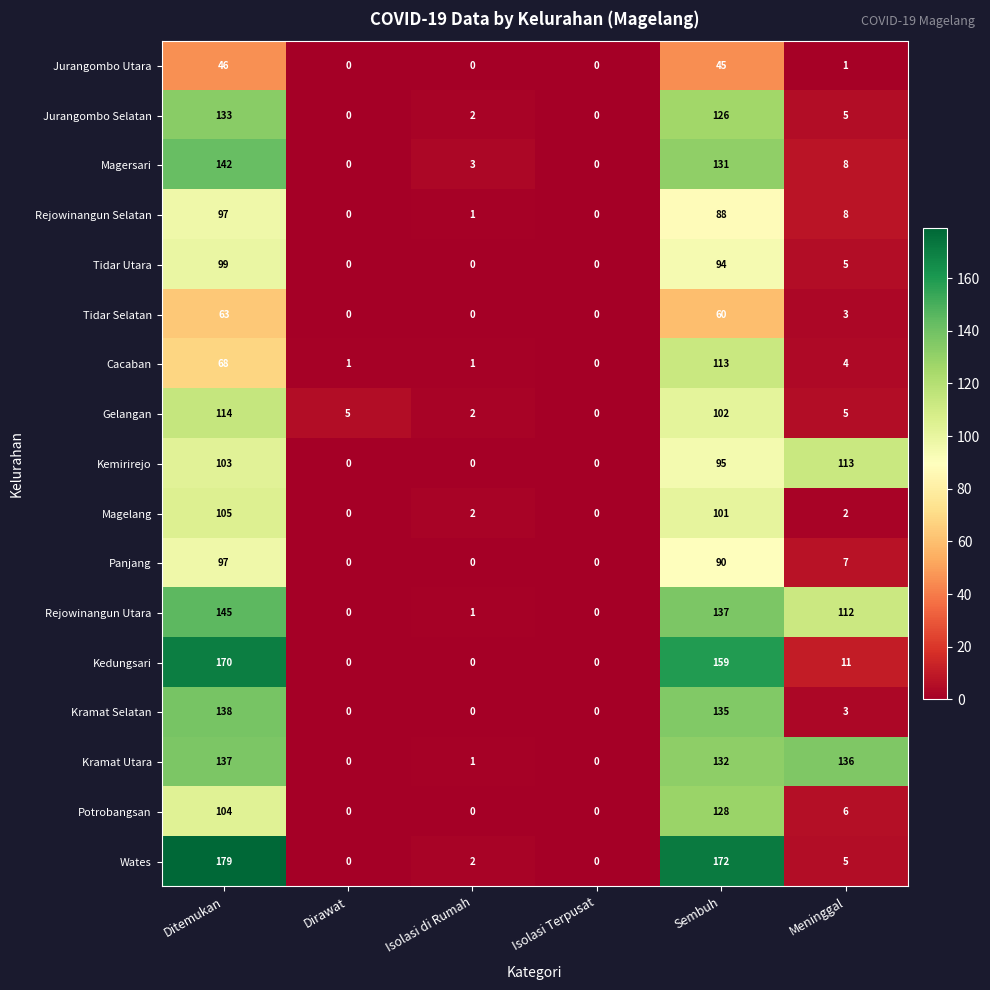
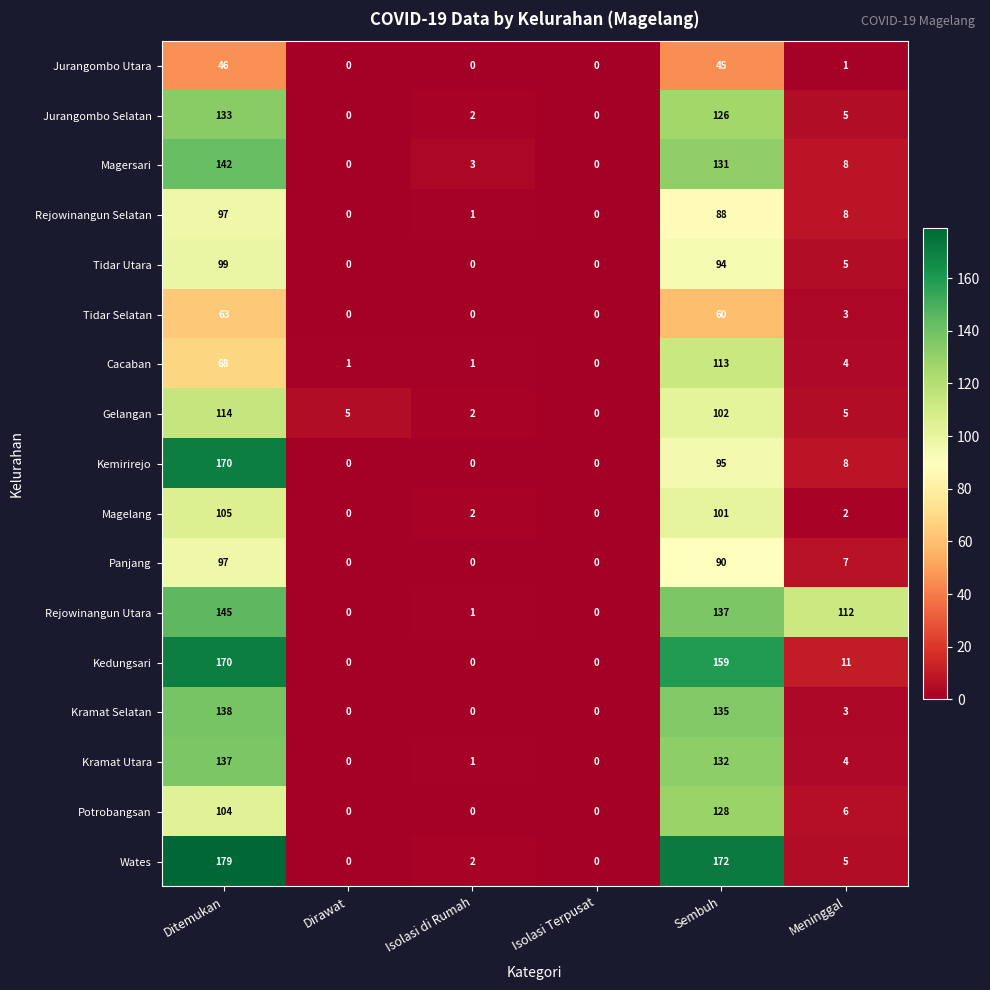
  {
    "Jurangombo Utara": {
      "Ditemukan": 46,
      "Dirawat": 0,
      "Isolasi di Rumah": 0,
      "Isolasi Terpusat": 0,
      "Sembuh": 45,
      "Meninggal": 1
    },
    "Jurangombo Selatan": {
      "Ditemukan": 133,
      "Dirawat": 0,
      "Isolasi di Rumah": 2,
      "Isolasi Terpusat": 0,
      "Sembuh": 126,
      "Meninggal": 5
    },
    "Magersari": {
      "Ditemukan": 142,
      "Dirawat": 0,
      "Isolasi di Rumah": 3,
      "Isolasi Terpusat": 0,
      "Sembuh": 131,
      "Meninggal": 8
    },
    "Rejowinangun Selatan": {
      "Ditemukan": 97,
      "Dirawat": 0,
      "Isolasi di Rumah": 1,
      "Isolasi Terpusat": 0,
      "Sembuh": 88,
      "Meninggal": 8
    },
    "Tidar Utara": {
      "Ditemukan": 99,
      "Dirawat": 0,
      "Isolasi di Rumah": 0,
      "Isolasi Terpusat": 0,
      "Sembuh": 94,
      "Meninggal": 5
    },
    "Tidar Selatan": {
      "Ditemukan": 63,
      "Dirawat": 0,
      "Isolasi di Rumah": 0,
      "Isolasi Terpusat": 0,
      "Sembuh": 60,
      "Meninggal": 3
    },
    "Cacaban": {
      "Ditemukan": 68,
      "Dirawat": 1,
      "Isolasi di Rumah": 1,
      "Isolasi Terpusat": 0,
      "Sembuh": 113,
      "Meninggal": 4
    },
    "Gelangan": {
      "Ditemukan": 114,
      "Dirawat": 5,
      "Isolasi di Rumah": 2,
      "Isolasi Terpusat": 0,
      "Sembuh": 102,
      "Meninggal": 5
    },
    "Kemirirejo": {
-     "Ditemukan": 103,
+     "Ditemukan": 170,
      "Dirawat": 0,
      "Isolasi di Rumah": 0,
      "Isolasi Terpusat": 0,
      "Sembuh": 95,
-     "Meninggal": 113
+     "Meninggal": 8
    },
    "Magelang": {
      "Ditemukan": 105,
      "Dirawat": 0,
      "Isolasi di Rumah": 2,
      "Isolasi Terpusat": 0,
      "Sembuh": 101,
      "Meninggal": 2
    },
    "Panjang": {
      "Ditemukan": 97,
      "Dirawat": 0,
      "Isolasi di Rumah": 0,
      "Isolasi Terpusat": 0,
      "Sembuh": 90,
      "Meninggal": 7
    },
    "Rejowinangun Utara": {
      "Ditemukan": 145,
      "Dirawat": 0,
      "Isolasi di Rumah": 1,
      "Isolasi Terpusat": 0,
      "Sembuh": 137,
      "Meninggal": 112
    },
    "Kedungsari": {
      "Ditemukan": 170,
      "Dirawat": 0,
      "Isolasi di Rumah": 0,
      "Isolasi Terpusat": 0,
      "Sembuh": 159,
      "Meninggal": 11
    },
    "Kramat Selatan": {
      "Ditemukan": 138,
      "Dirawat": 0,
      "Isolasi di Rumah": 0,
      "Isolasi Terpusat": 0,
      "Sembuh": 135,
      "Meninggal": 3
    },
    "Kramat Utara": {
      "Ditemukan": 137,
      "Dirawat": 0,
      "Isolasi di Rumah": 1,
      "Isolasi Terpusat": 0,
      "Sembuh": 132,
-     "Meninggal": 136
+     "Meninggal": 4
    },
    "Potrobangsan": {
      "Ditemukan": 104,
      "Dirawat": 0,
      "Isolasi di Rumah": 0,
      "Isolasi Terpusat": 0,
      "Sembuh": 128,
      "Meninggal": 6
    },
    "Wates": {
      "Ditemukan": 179,
      "Dirawat": 0,
      "Isolasi di Rumah": 2,
      "Isolasi Terpusat": 0,
      "Sembuh": 172,
      "Meninggal": 5
    }
  }
